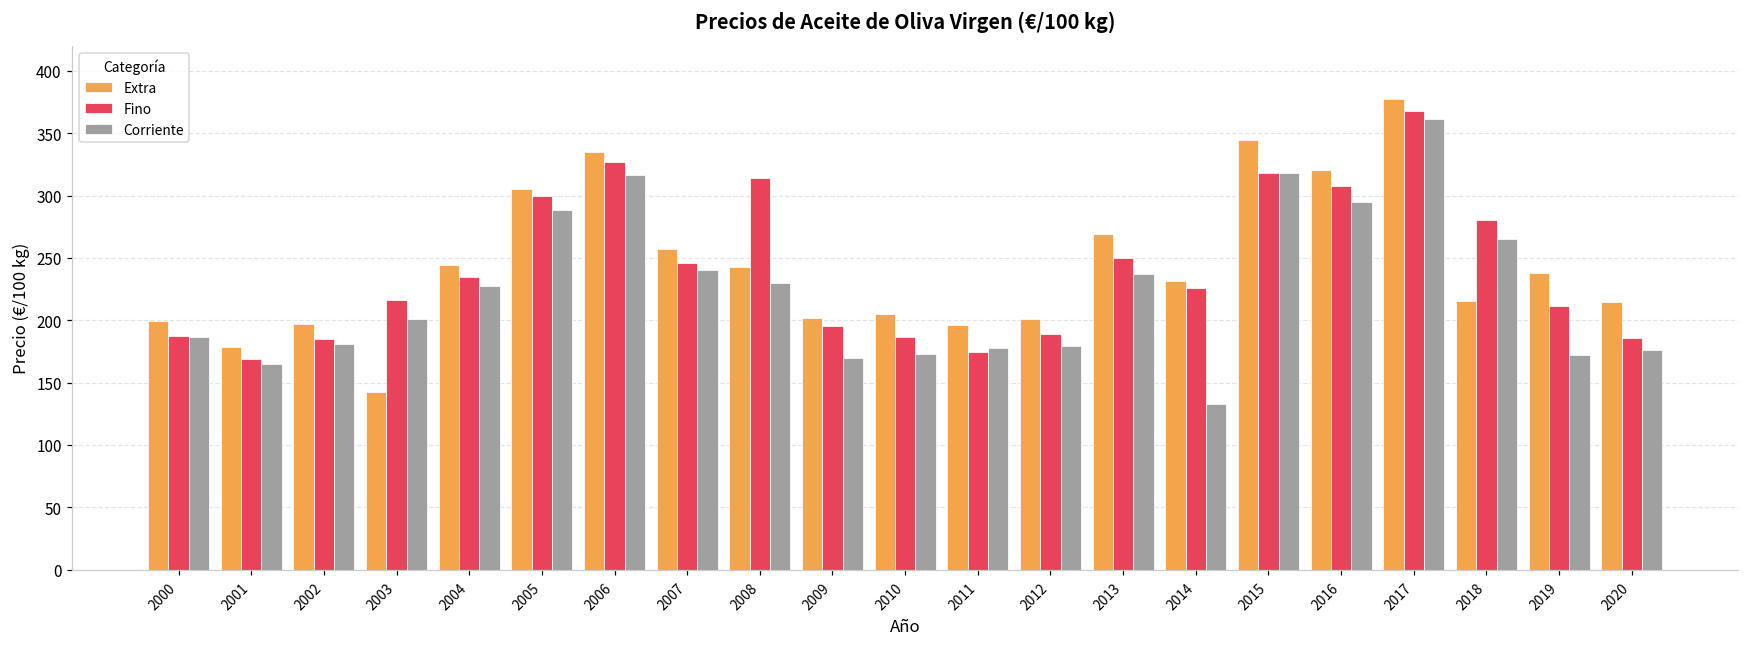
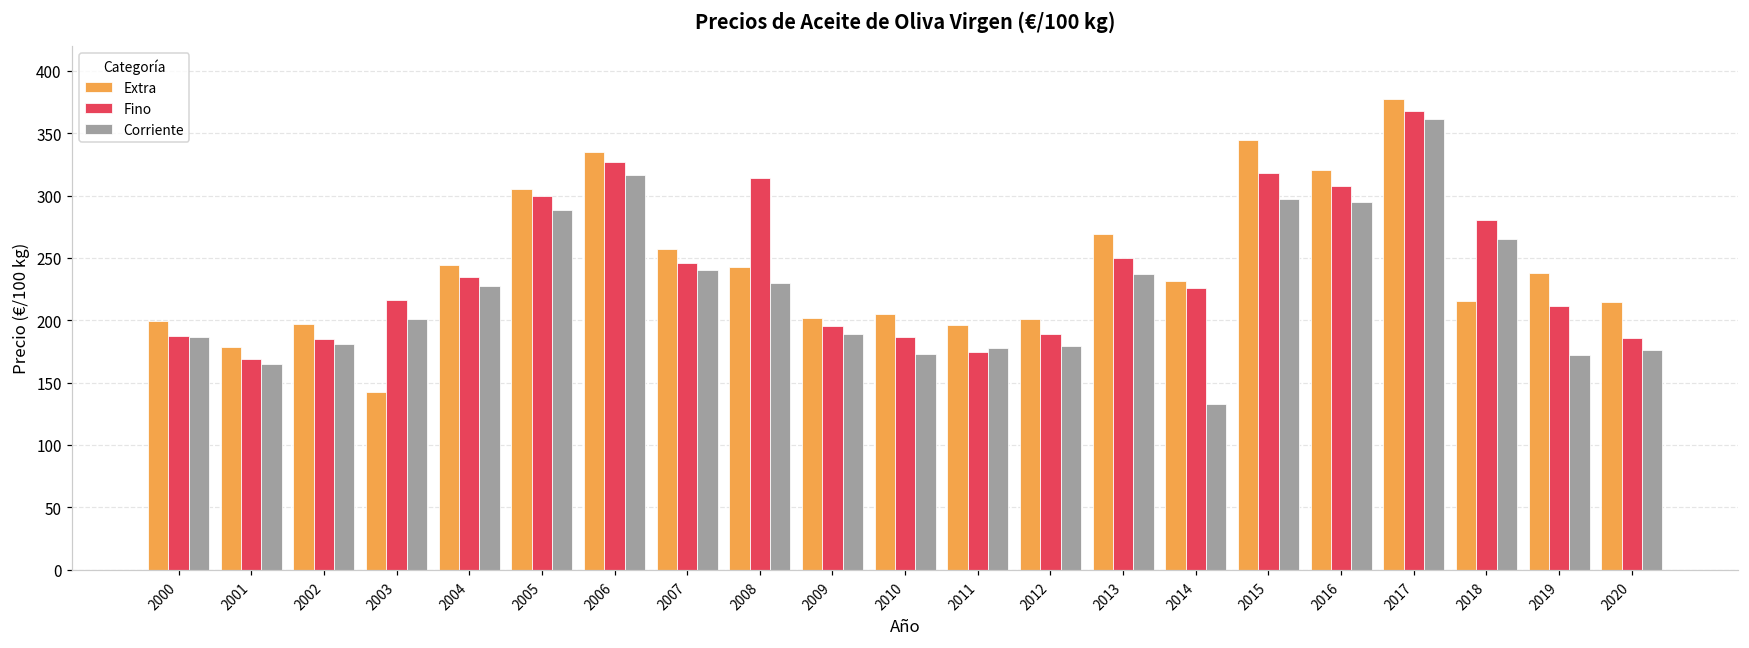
  {
    "Extra": {
      "2000": 199,
      "2001": 179,
      "2002": 197,
      "2003": 142,
      "2004": 244,
      "2005": 305,
      "2006": 335,
      "2007": 257,
      "2008": 243,
      "2009": 202,
      "2010": 205,
      "2011": 196,
      "2012": 201,
      "2013": 269,
      "2014": 231,
      "2015": 344,
      "2016": 321,
      "2017": 377,
      "2018": 216,
      "2019": 238,
      "2020": 215
    },
    "Fino": {
      "2000": 187,
      "2001": 169,
      "2002": 185,
      "2003": 216,
      "2004": 235,
      "2005": 300,
      "2006": 327,
      "2007": 246,
      "2008": 314,
      "2009": 195,
      "2010": 186,
      "2011": 175,
      "2012": 189,
      "2013": 250,
      "2014": 226,
      "2015": 318,
      "2016": 307,
      "2017": 368,
      "2018": 280,
      "2019": 211,
      "2020": 186
    },
    "Corriente": {
      "2000": 186,
      "2001": 165,
      "2002": 181,
      "2003": 201,
      "2004": 227,
      "2005": 288,
      "2006": 317,
      "2007": 240,
      "2008": 230,
-     "2009": 169,
+     "2009": 189,
      "2010": 173,
      "2011": 178,
      "2012": 179,
      "2013": 237,
      "2014": 133,
-     "2015": 318,
+     "2015": 297,
      "2016": 295,
      "2017": 361,
      "2018": 265,
      "2019": 172,
      "2020": 176
    }
  }
